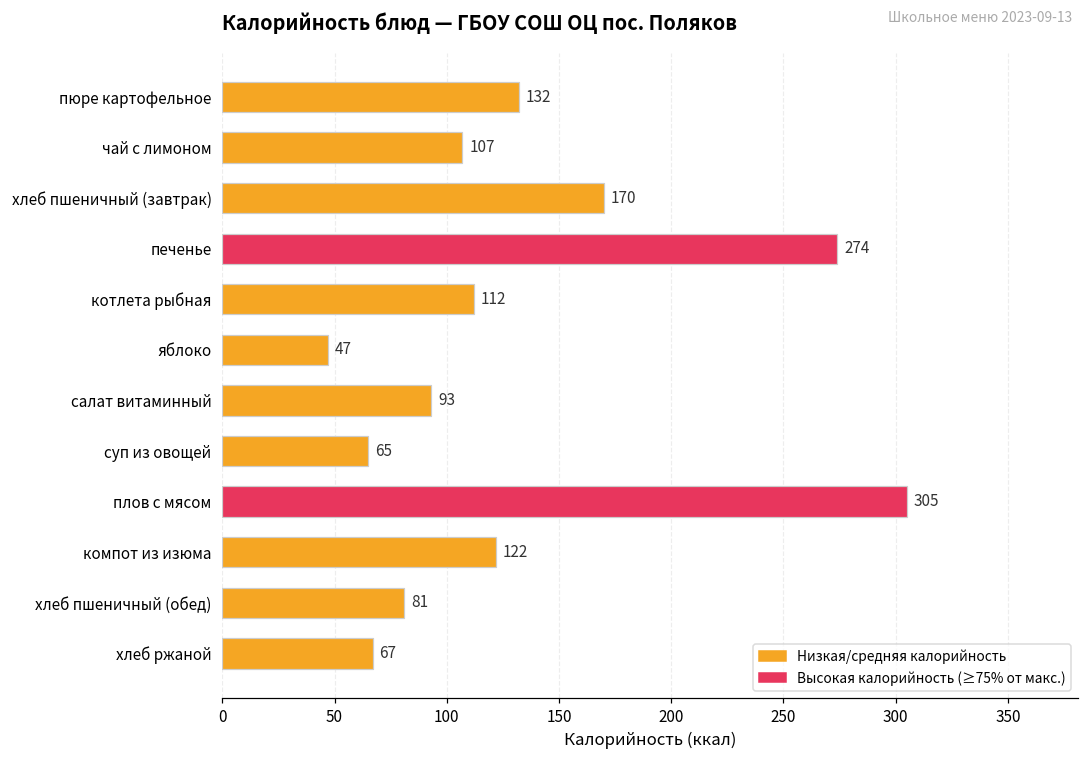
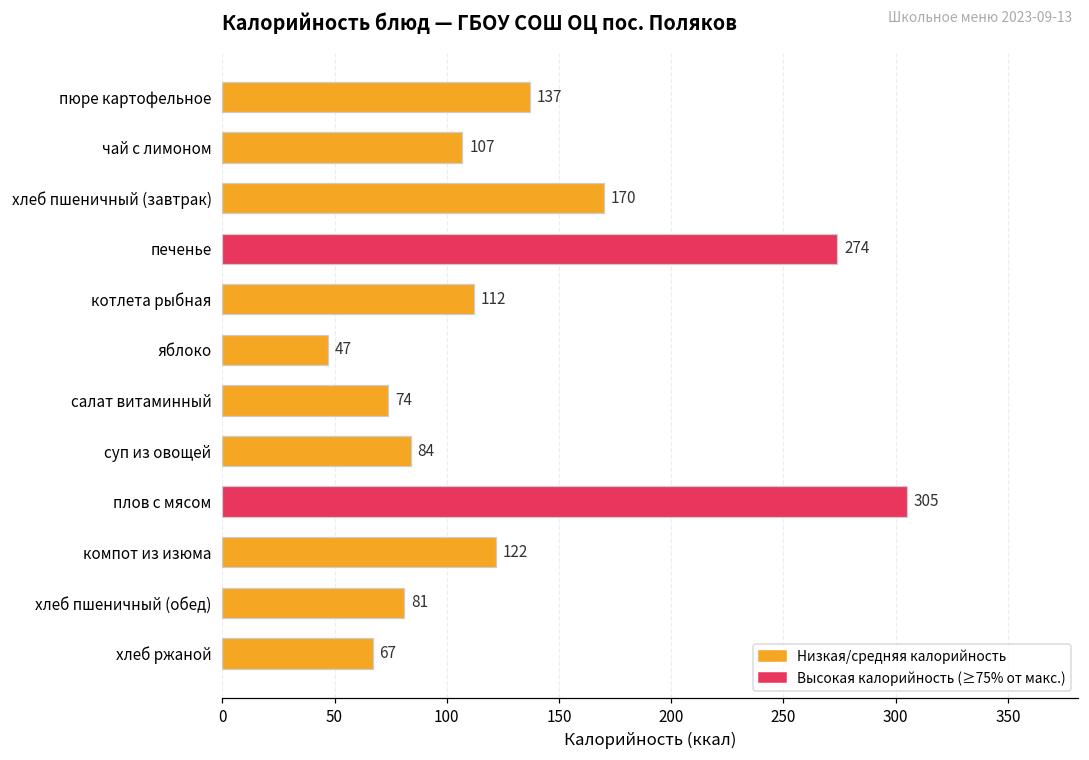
  {
-   "пюре картофельное": 132,
+   "пюре картофельное": 137,
    "чай с лимоном": 107,
    "хлеб пшеничный (завтрак)": 170,
    "печенье": 274,
    "котлета рыбная": 112,
    "яблоко": 47,
-   "салат витаминный": 93,
-   "суп из овощей": 65,
+   "салат витаминный": 74,
+   "суп из овощей": 84,
    "плов с мясом": 305,
    "компот из изюма": 122,
    "хлеб пшеничный (обед)": 81,
    "хлеб ржаной": 67
  }
